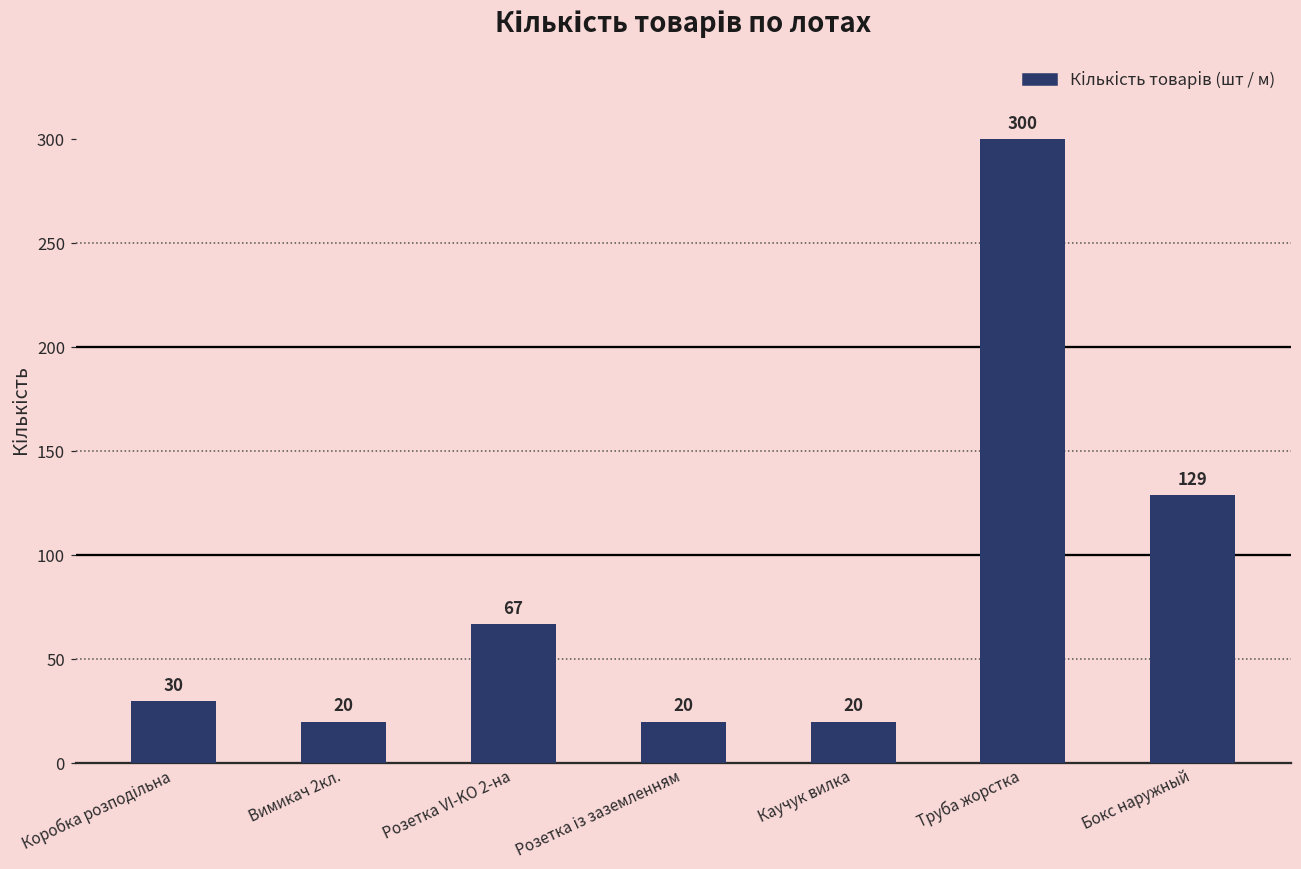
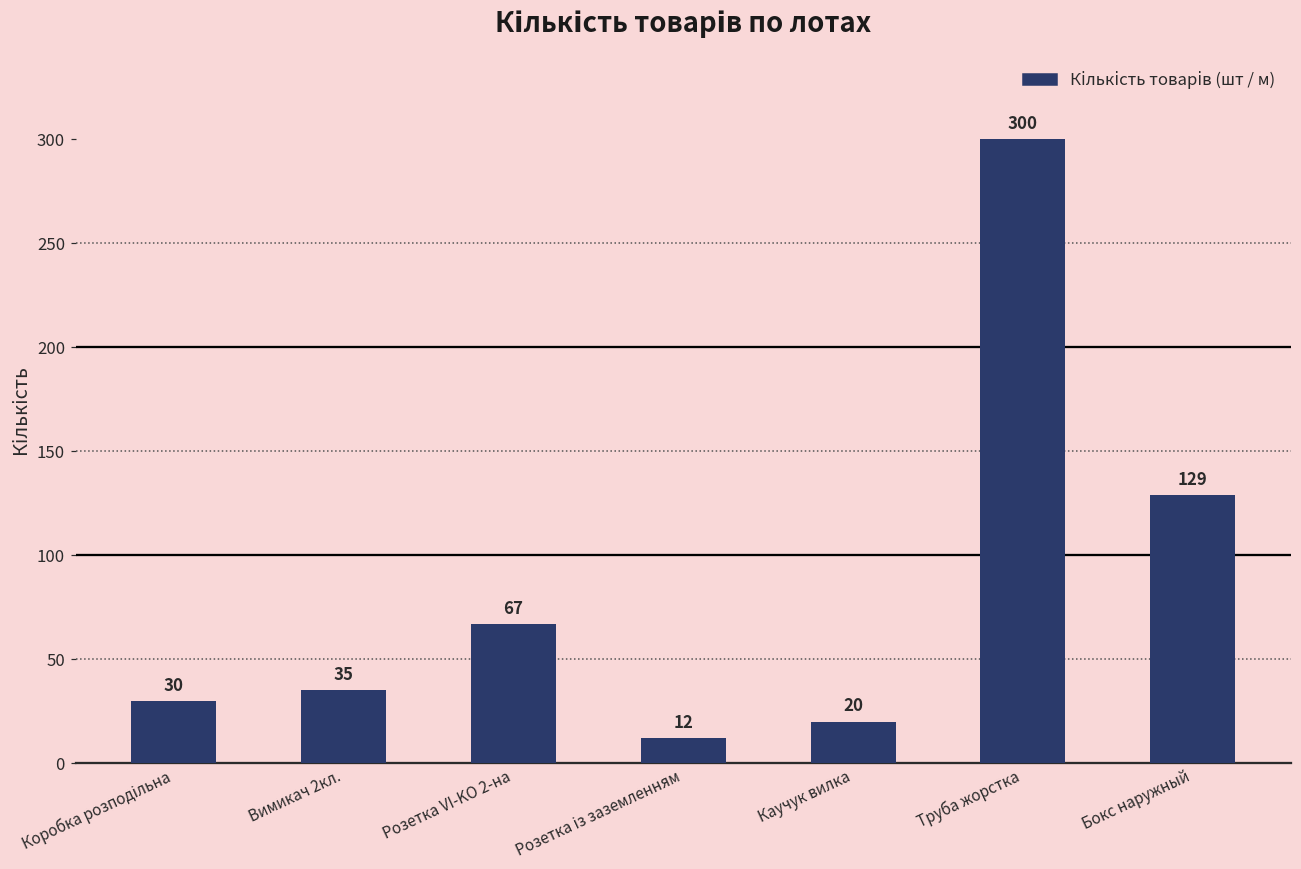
  {
    "Коробка розподільна": 30,
-   "Вимикач 2кл.": 20,
+   "Вимикач 2кл.": 35,
    "Розетка VI-KO 2-на": 67,
-   "Розетка із заземленням": 20,
+   "Розетка із заземленням": 12,
    "Каучук вилка": 20,
    "Труба жорстка": 300,
    "Бокс наружный": 129
  }
